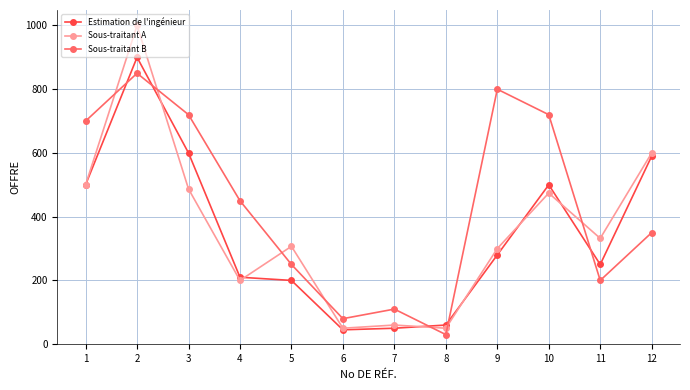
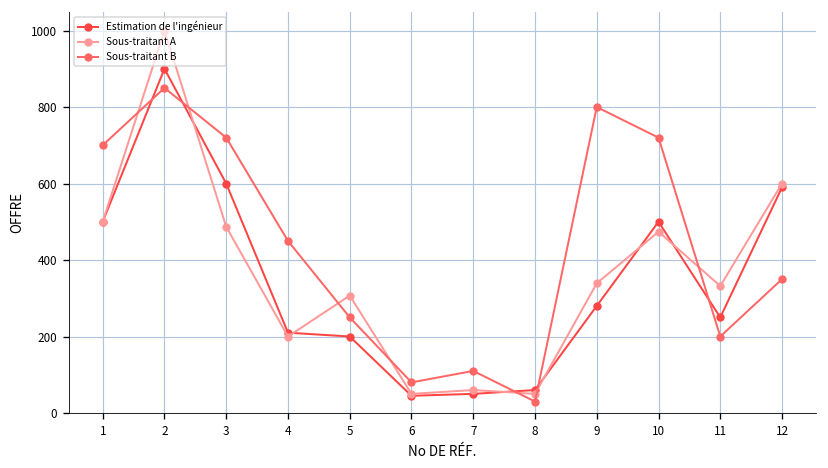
  {
    "Sous-traitant A": {
      "3": 490,
      "4": 200,
      "5": 310,
      "7": 60,
      "8": 50,
-     "9": 300,
+     "9": 340,
      "10": 470,
      "11": 330,
      "12": 600
    }
  }
